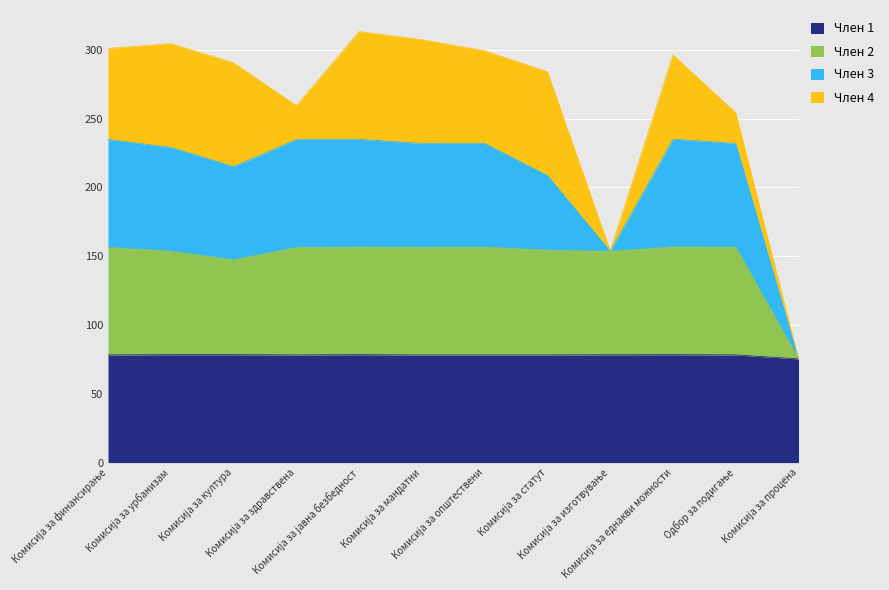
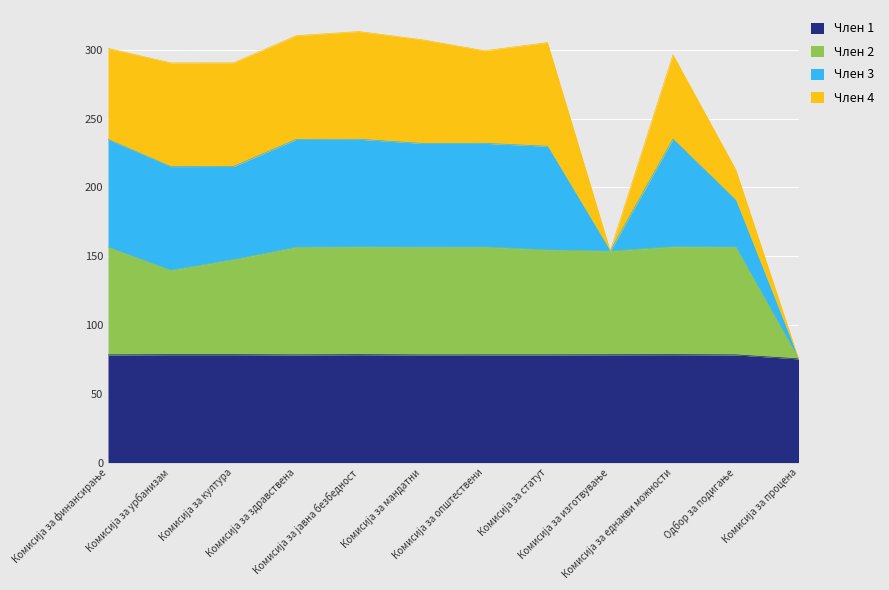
  {
    "Член 1": {
      "Комисија за финансирање": 78,
      "Комисија за урбанизам": 78,
      "Комисија за култура": 78,
      "Комисија за здравствена": 78,
      "Комисија за јавна безбедност": 78,
      "Комисија за мандатни": 78,
      "Комисија за општествени": 78,
      "Комисија за статут": 78,
      "Комисија за изготвување": 78,
      "Комисија за еднакви можности": 78,
      "Одбор за подигање": 78
    },
    "Член 2": {
      "Комисија за финансирање": 78,
-     "Комисија за урбанизам": 75,
+     "Комисија за урбанизам": 61,
      "Комисија за култура": 69,
      "Комисија за здравствена": 78,
      "Комисија за јавна безбедност": 78,
      "Комисија за мандатни": 78,
      "Комисија за општествени": 78,
      "Комисија за статут": 76,
      "Комисија за еднакви можности": 78,
      "Одбор за подигање": 78
    },
    "Член 3": {
      "Комисија за финансирање": 78,
      "Комисија за урбанизам": 75,
      "Комисија за култура": 68,
      "Комисија за здравствена": 78,
      "Комисија за јавна безбедност": 78,
      "Комисија за мандатни": 75,
      "Комисија за општествени": 75,
-     "Комисија за статут": 54,
+     "Комисија за статут": 75,
      "Комисија за еднакви можности": 78,
-     "Одбор за подигање": 75
+     "Одбор за подигање": 34
    },
    "Член 4": {
      "Комисија за финансирање": 66,
      "Комисија за урбанизам": 75,
      "Комисија за култура": 75,
-     "Комисија за здравствена": 24,
+     "Комисија за здравствена": 75,
      "Комисија за јавна безбедност": 78,
      "Комисија за мандатни": 75,
      "Комисија за општествени": 67,
      "Комисија за статут": 75,
      "Комисија за еднакви можности": 61,
      "Одбор за подигање": 22
    }
  }
